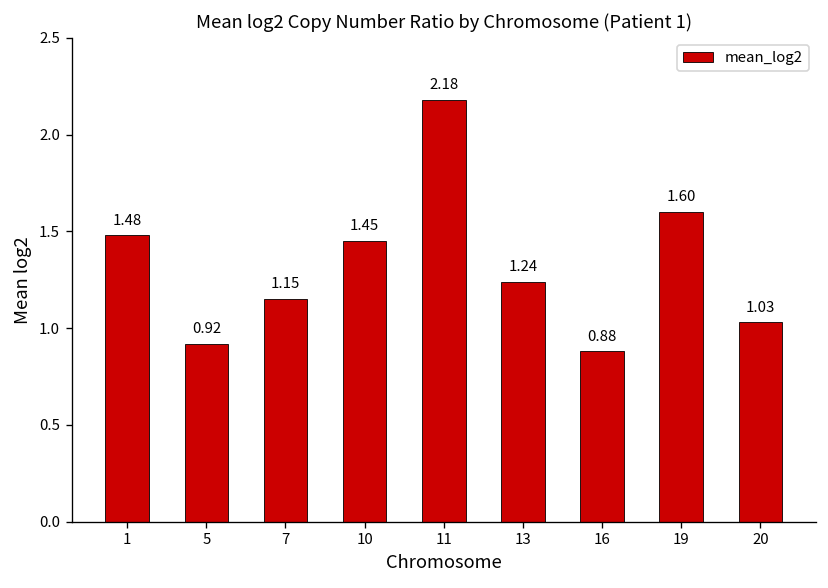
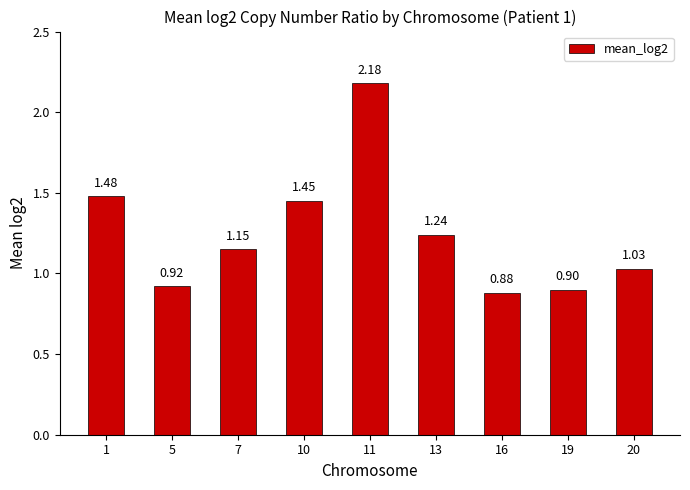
  {
    "1": 1.48,
    "5": 0.92,
    "7": 1.15,
    "10": 1.45,
    "11": 2.18,
    "13": 1.24,
    "16": 0.88,
-   "19": 1.60,
+   "19": 0.90,
    "20": 1.03
  }
